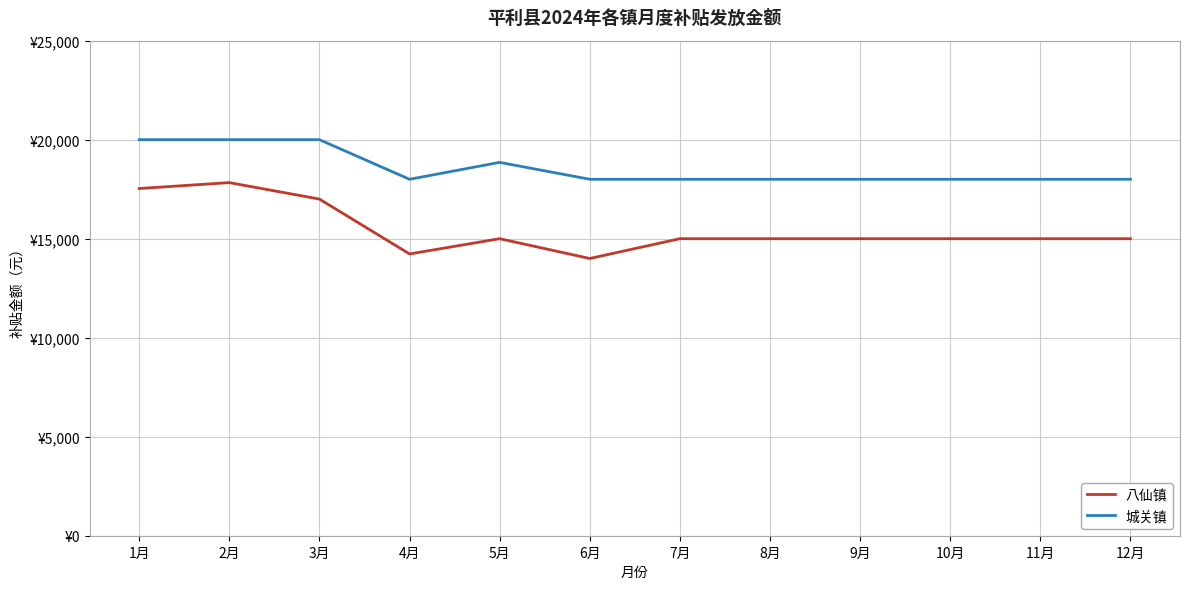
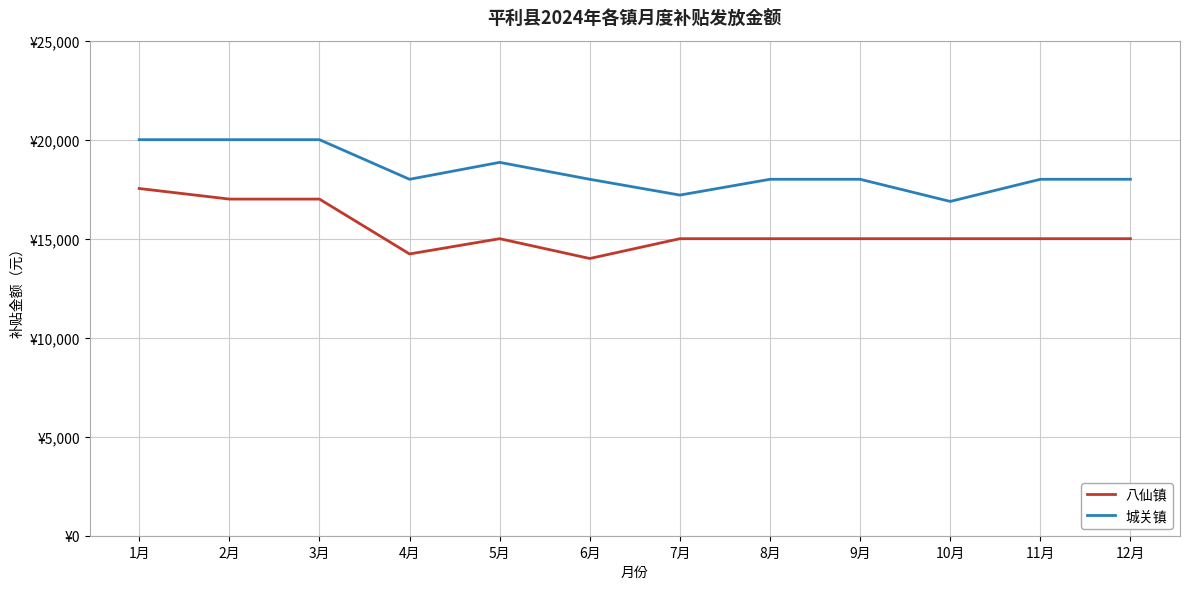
  {
    "八仙镇": {
      "1月": "¥17,500",
-     "2月": "¥17,800",
+     "2月": "¥17,000",
      "3月": "¥17,000",
      "4月": "¥14,200",
      "5月": "¥15,000",
      "6月": "¥14,000",
      "7月": "¥15,000",
      "8月": "¥15,000",
      "9月": "¥15,000",
      "10月": "¥15,000",
      "11月": "¥15,000",
      "12月": "¥15,000"
    },
    "城关镇": {
      "1月": "¥20,000",
      "2月": "¥20,000",
      "3月": "¥20,000",
      "4月": "¥18,000",
      "5月": "¥18,900",
      "6月": "¥18,000",
-     "7月": "¥18,000",
+     "7月": "¥17,200",
      "8月": "¥18,000",
      "9月": "¥18,000",
-     "10月": "¥18,000",
+     "10月": "¥16,900",
      "11月": "¥18,000",
      "12月": "¥18,000"
    }
  }
